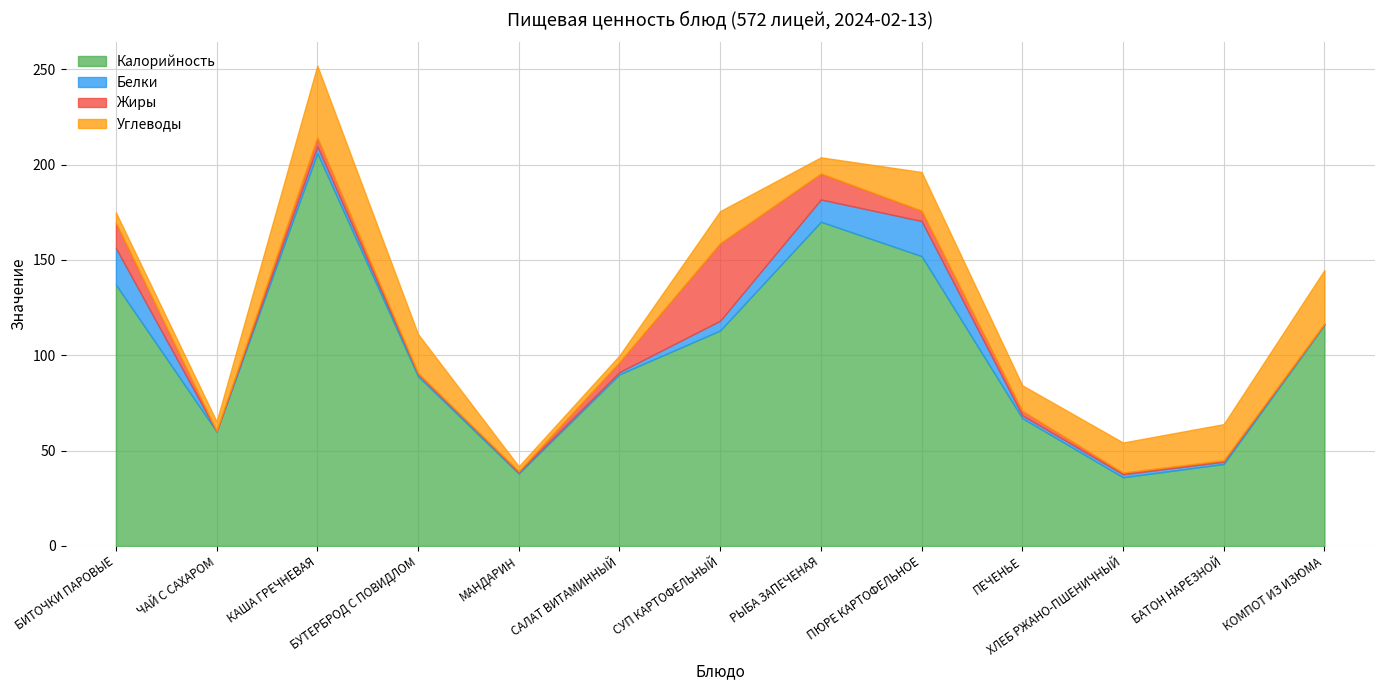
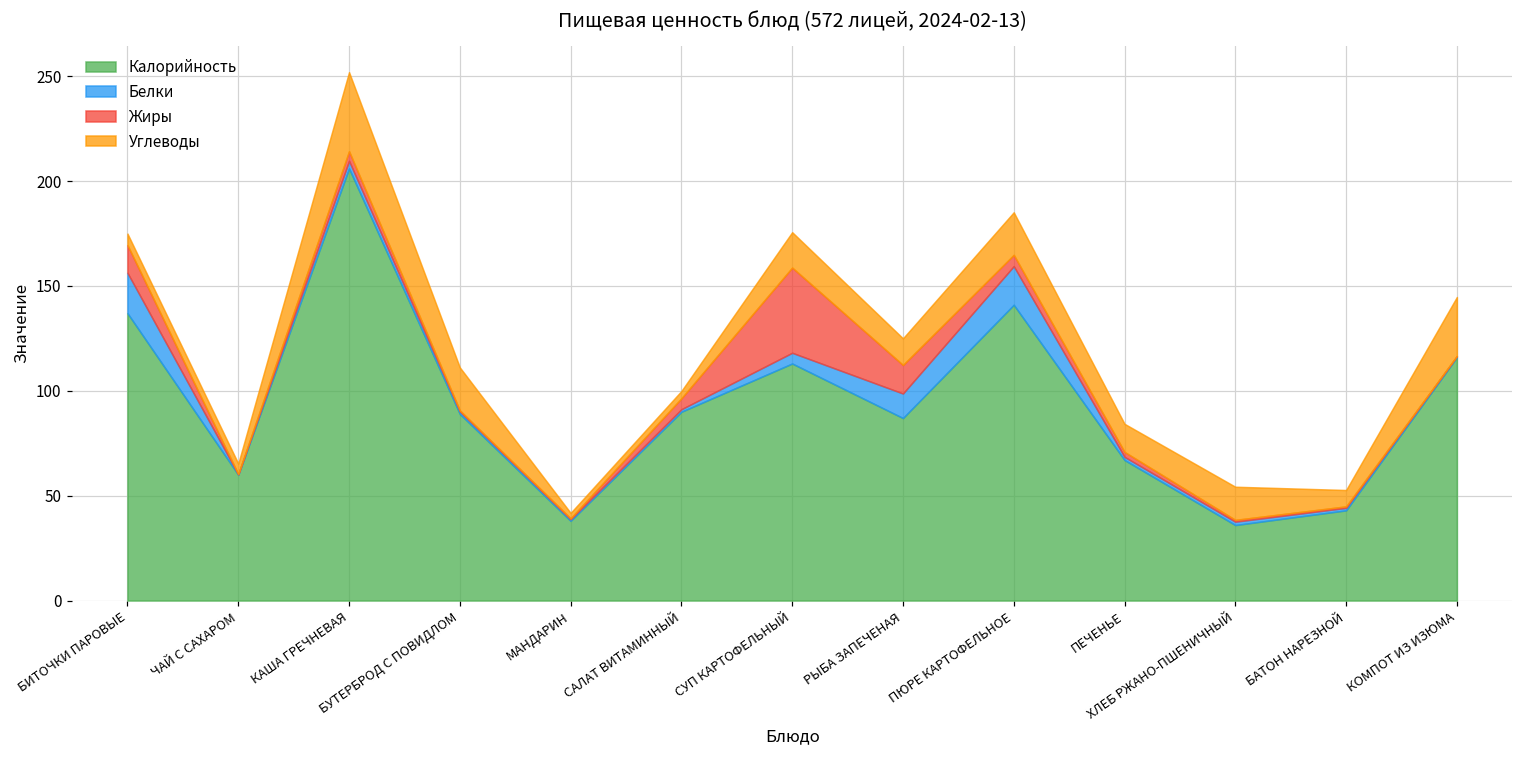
  {
    "Калорийность": {
      "БИТОЧКИ ПАРОВЫЕ": 137,
      "КАША ГРЕЧНЕВАЯ": 206,
      "СУП КАРТОФЕЛЬНЫЙ": 113,
-     "РЫБА ЗАПЕЧЕНАЯ": 170,
-     "ПЮРЕ КАРТОФЕЛЬНОЕ": 152,
+     "РЫБА ЗАПЕЧЕНАЯ": 87,
+     "ПЮРЕ КАРТОФЕЛЬНОЕ": 141,
      "ПЕЧЕНЬЕ": 67,
      "ХЛЕБ РЖАНО-ПШЕНИЧНЫЙ": 36
    },
    "Белки": {
      "БИТОЧКИ ПАРОВЫЕ": 19,
      "КАША ГРЕЧНЕВАЯ": 4,
      "СУП КАРТОФЕЛЬНЫЙ": 5,
      "РЫБА ЗАПЕЧЕНАЯ": 12,
      "ПЮРЕ КАРТОФЕЛЬНОЕ": 18,
      "ПЕЧЕНЬЕ": 2
    },
    "Жиры": {
      "БИТОЧКИ ПАРОВЫЕ": 13,
      "КАША ГРЕЧНЕВАЯ": 5,
      "САЛАТ ВИТАМИННЫЙ": 5,
      "СУП КАРТОФЕЛЬНЫЙ": 41,
      "РЫБА ЗАПЕЧЕНАЯ": 14,
      "ПЮРЕ КАРТОФЕЛЬНОЕ": 5,
      "ПЕЧЕНЬЕ": 2
    },
    "Углеводы": {
      "БИТОЧКИ ПАРОВЫЕ": 6,
      "ЧАЙ С САХАРОМ": 5,
      "КАША ГРЕЧНЕВАЯ": 38,
      "БУТЕРБРОД С ПОВИДЛОМ": 21,
      "МАНДАРИН": 3,
      "САЛАТ ВИТАМИННЫЙ": 4,
      "СУП КАРТОФЕЛЬНЫЙ": 17,
-     "РЫБА ЗАПЕЧЕНАЯ": 9,
+     "РЫБА ЗАПЕЧЕНАЯ": 13,
      "ПЮРЕ КАРТОФЕЛЬНОЕ": 20,
      "ПЕЧЕНЬЕ": 13,
      "ХЛЕБ РЖАНО-ПШЕНИЧНЫЙ": 16,
-     "БАТОН НАРЕЗНОЙ": 19,
+     "БАТОН НАРЕЗНОЙ": 8,
      "КОМПОТ ИЗ ИЗЮМА": 28
    }
  }
